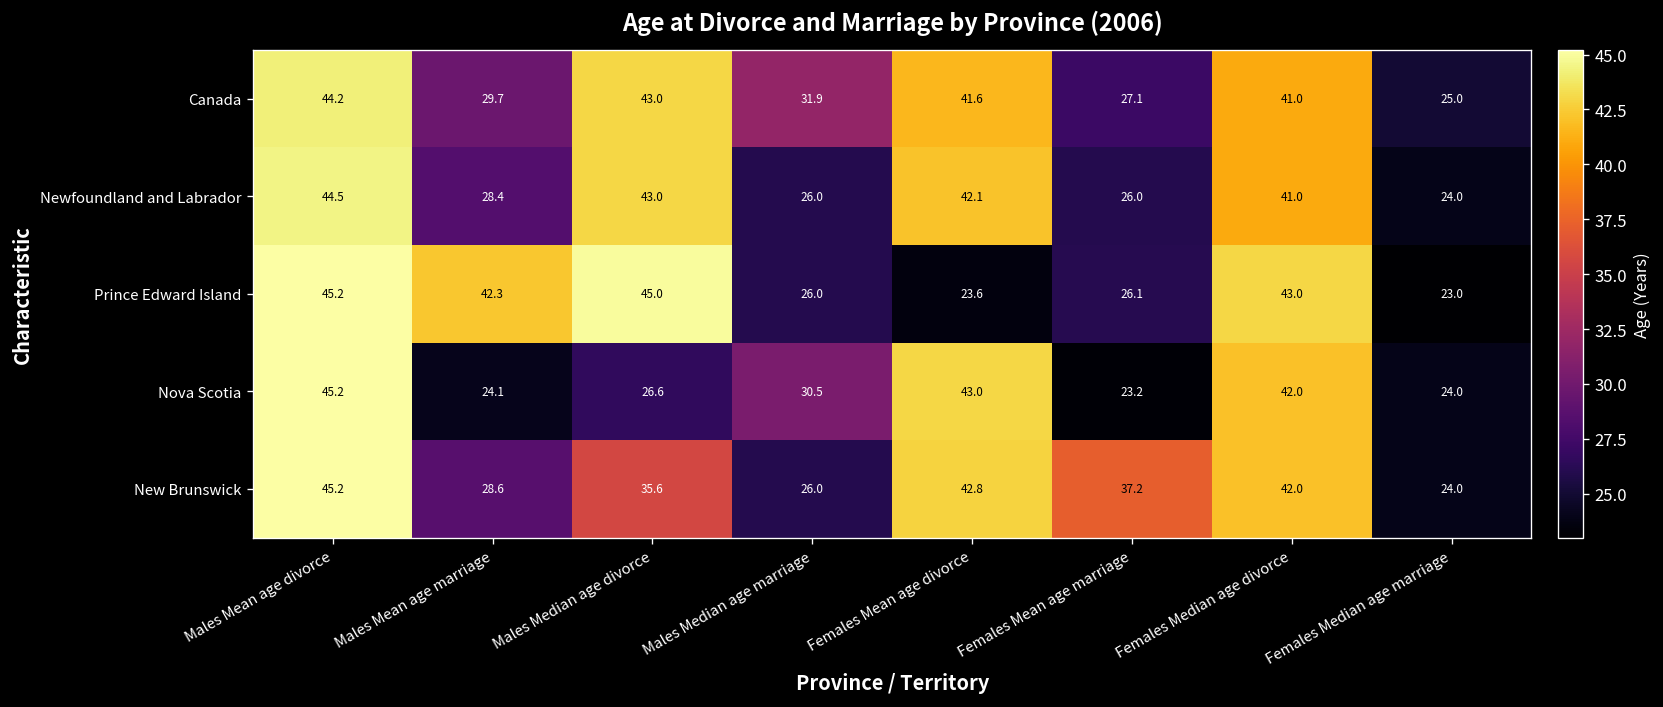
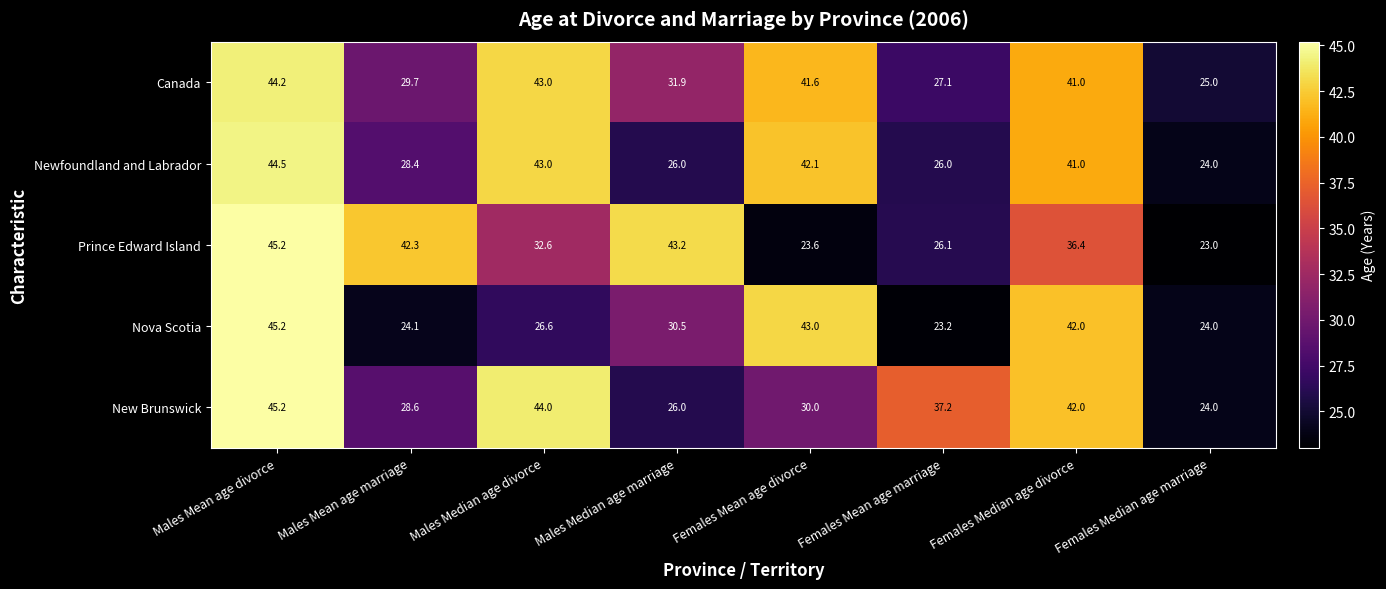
  {
    "Canada": {
      "Males Mean age divorce": 44.2,
      "Males Mean age marriage": 29.7,
      "Males Median age divorce": 43.0,
      "Males Median age marriage": 31.9,
      "Females Mean age divorce": 41.6,
      "Females Mean age marriage": 27.1,
      "Females Median age divorce": 41.0,
      "Females Median age marriage": 25.0
    },
    "Newfoundland and Labrador": {
      "Males Mean age divorce": 44.5,
      "Males Mean age marriage": 28.4,
      "Males Median age divorce": 43.0,
      "Males Median age marriage": 26.0,
      "Females Mean age divorce": 42.1,
      "Females Mean age marriage": 26.0,
      "Females Median age divorce": 41.0,
      "Females Median age marriage": 24.0
    },
    "Prince Edward Island": {
      "Males Mean age divorce": 45.2,
      "Males Mean age marriage": 42.3,
-     "Males Median age divorce": 45.0,
-     "Males Median age marriage": 26.0,
+     "Males Median age divorce": 32.6,
+     "Males Median age marriage": 43.2,
      "Females Mean age divorce": 23.6,
      "Females Mean age marriage": 26.1,
-     "Females Median age divorce": 43.0,
+     "Females Median age divorce": 36.4,
      "Females Median age marriage": 23.0
    },
    "Nova Scotia": {
      "Males Mean age divorce": 45.2,
      "Males Mean age marriage": 24.1,
      "Males Median age divorce": 26.6,
      "Males Median age marriage": 30.5,
      "Females Mean age divorce": 43.0,
      "Females Mean age marriage": 23.2,
      "Females Median age divorce": 42.0,
      "Females Median age marriage": 24.0
    },
    "New Brunswick": {
      "Males Mean age divorce": 45.2,
      "Males Mean age marriage": 28.6,
-     "Males Median age divorce": 35.6,
+     "Males Median age divorce": 44.0,
      "Males Median age marriage": 26.0,
-     "Females Mean age divorce": 42.8,
+     "Females Mean age divorce": 30.0,
      "Females Mean age marriage": 37.2,
      "Females Median age divorce": 42.0,
      "Females Median age marriage": 24.0
    }
  }
